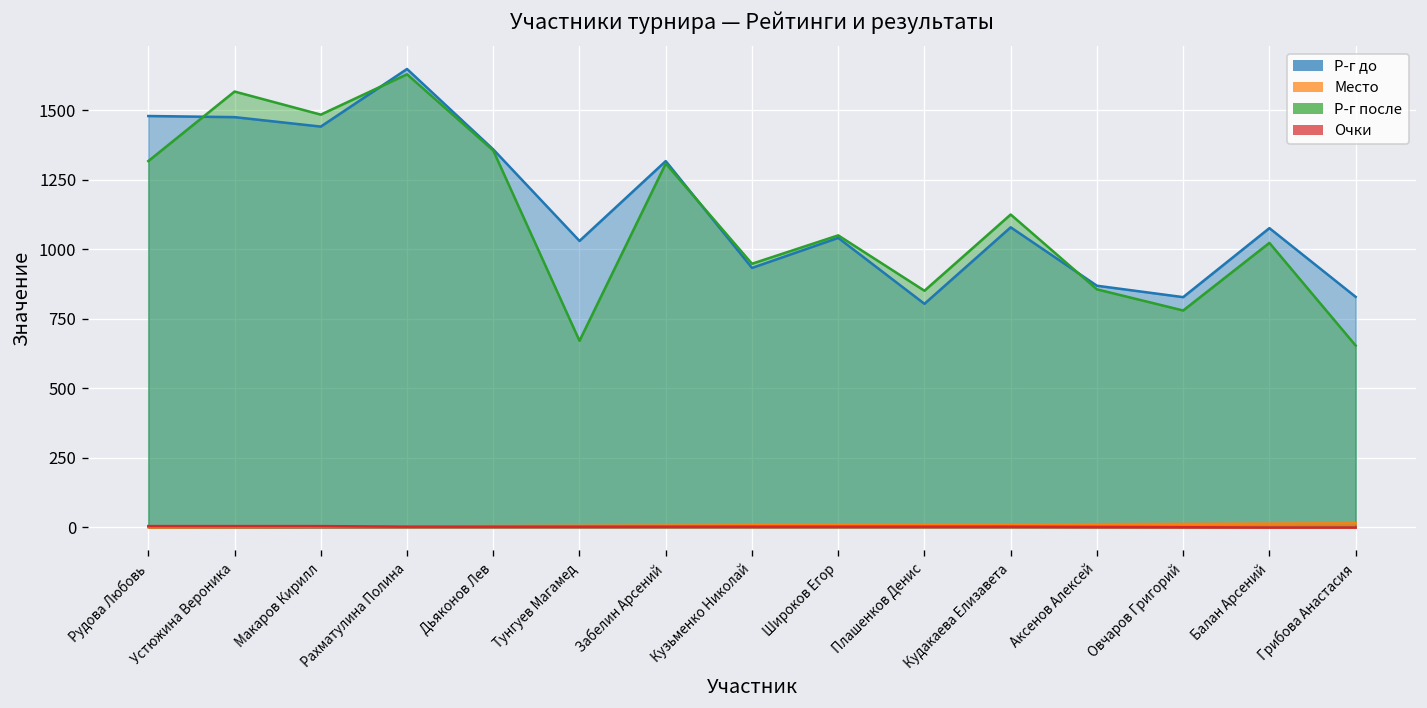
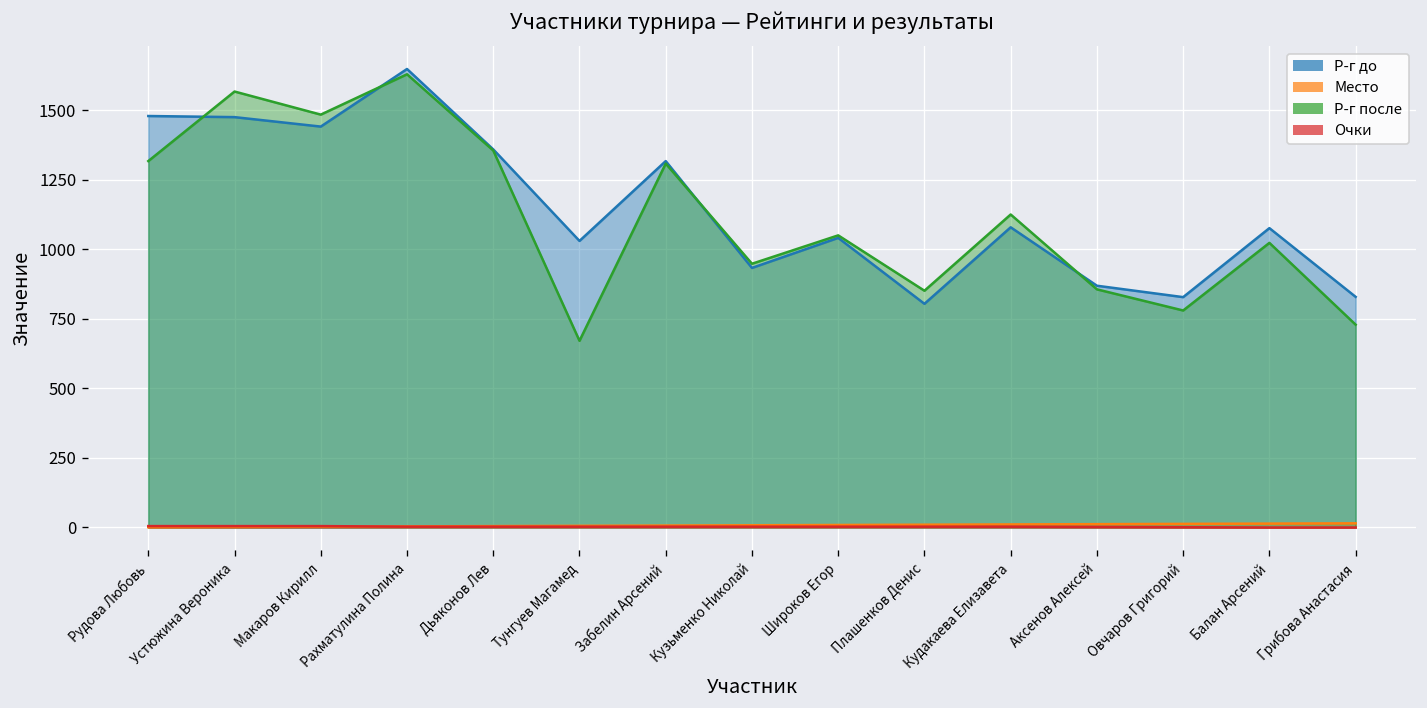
  {
    "Р-г до": {
      "Рудова Любовь": 1480,
      "Устюжина Вероника": 1480,
      "Макаров Кирилл": 1440,
      "Рахматулина Полина": 1650,
      "Тунгуев Магамед": 1030,
      "Кузьменко Николай": 930,
      "Плашенков Денис": 800,
      "Кудакаева Елизавета": 1080,
      "Аксенов Алексей": 870,
      "Овчаров Григорий": 830,
      "Балан Арсений": 1080,
      "Грибова Анастасия": 830
    },
    "Р-г после": {
      "Рудова Любовь": 1320,
      "Устюжина Вероника": 1570,
      "Макаров Кирилл": 1480,
      "Рахматулина Полина": 1630,
      "Тунгуев Магамед": 670,
      "Кузьменко Николай": 950,
      "Плашенков Денис": 850,
      "Кудакаева Елизавета": 1130,
      "Аксенов Алексей": 860,
      "Овчаров Григорий": 780,
      "Балан Арсений": 1020,
-     "Грибова Анастасия": 650
+     "Грибова Анастасия": 730
    }
  }
